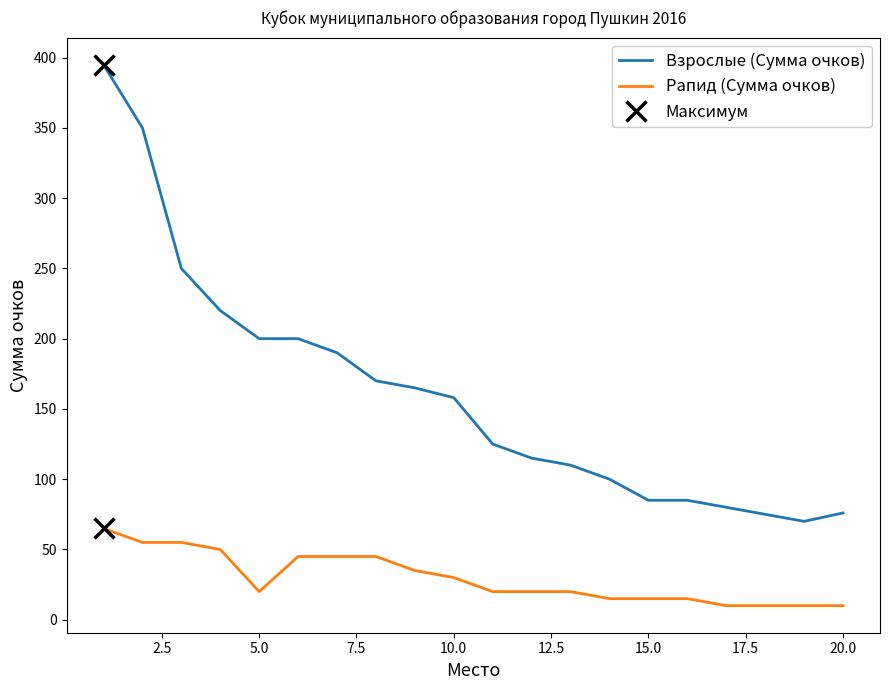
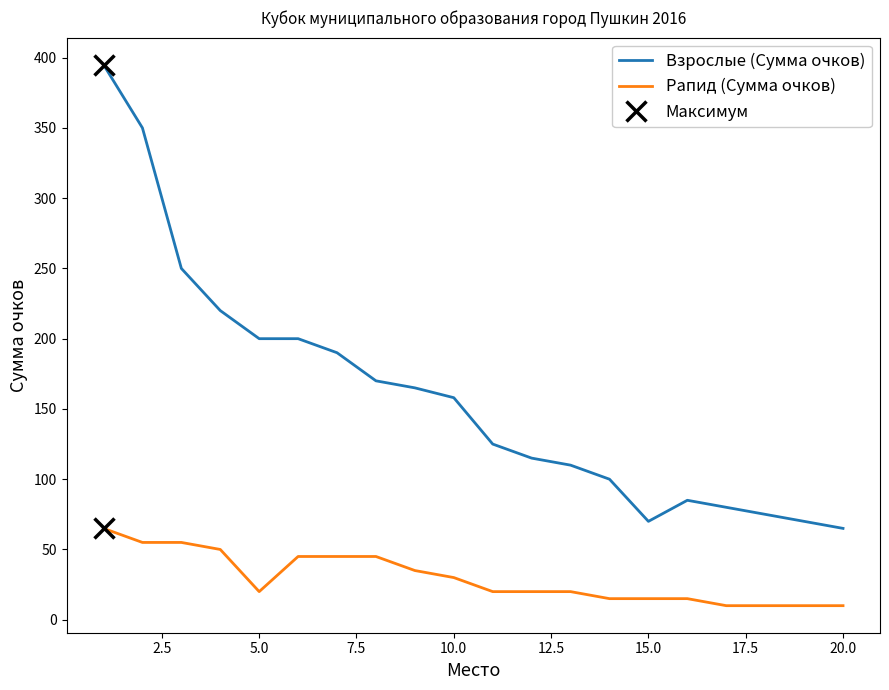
  {
    "Взрослые (Сумма очков)": {
      "5.0": 200,
      "10.0": 158,
-     "15.0": 85,
-     "20.0": 76
+     "15.0": 70,
+     "20.0": 65
    },
    "Рапид (Сумма очков)": {
      "5.0": 20,
      "10.0": 30,
      "15.0": 15,
      "20.0": 10
    }
  }
